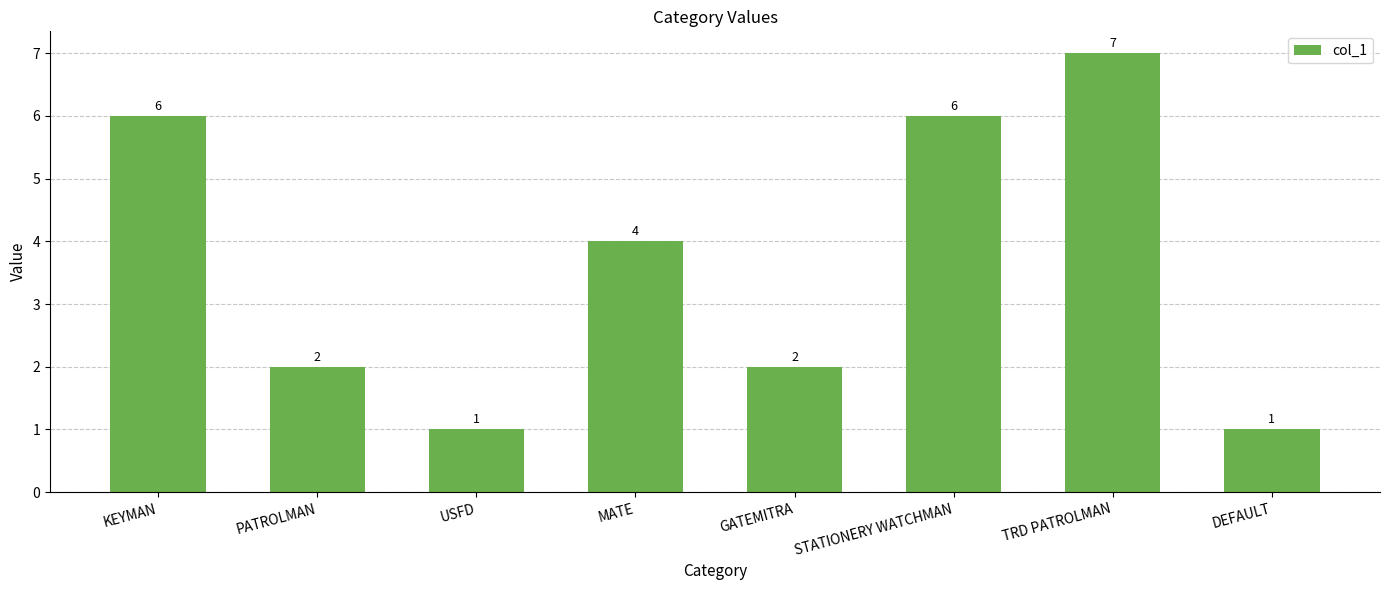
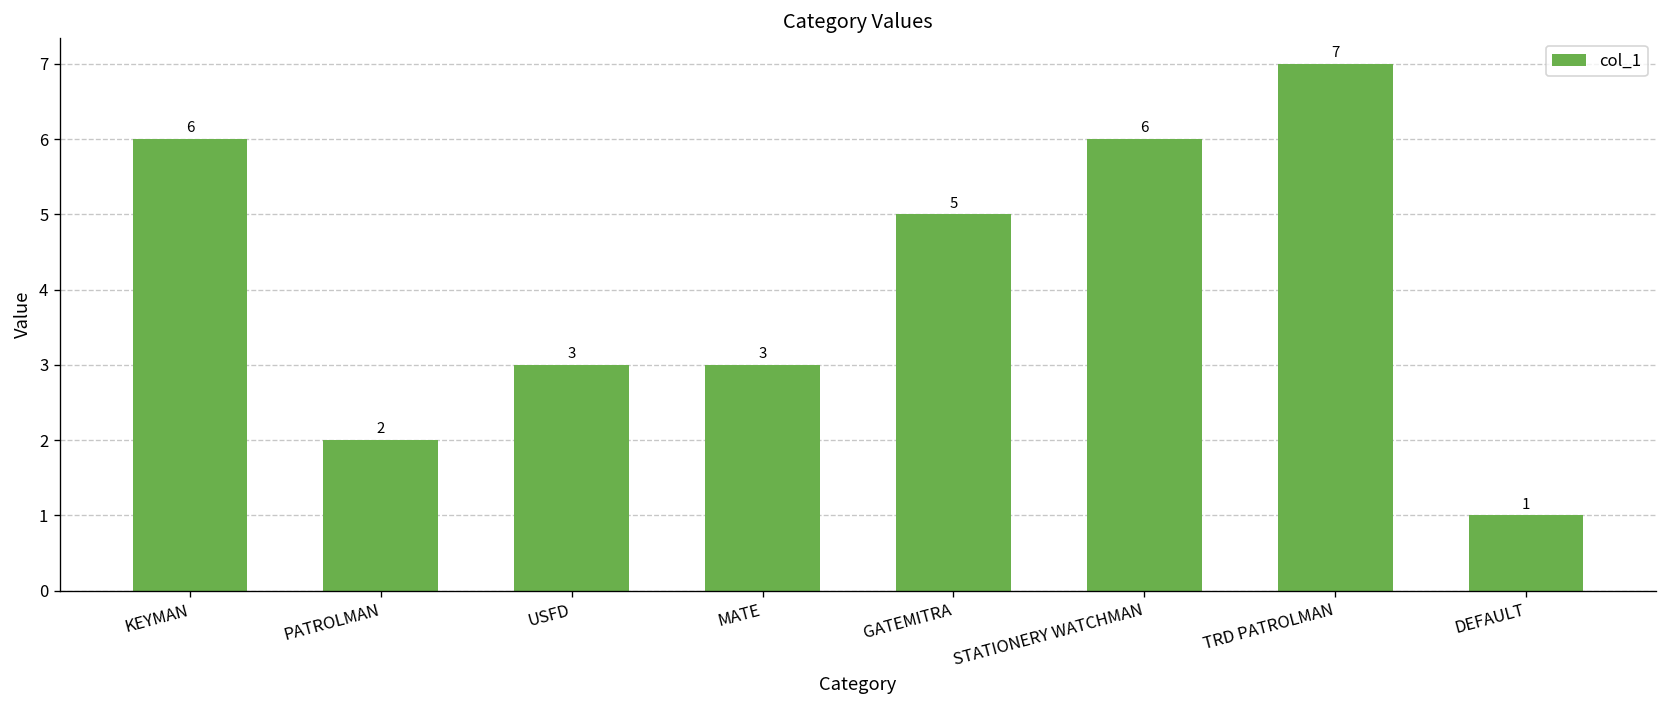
  {
    "KEYMAN": 6,
    "PATROLMAN": 2,
-   "USFD": 1,
-   "MATE": 4,
-   "GATEMITRA": 2,
+   "USFD": 3,
+   "MATE": 3,
+   "GATEMITRA": 5,
    "STATIONERY WATCHMAN": 6,
    "TRD PATROLMAN": 7,
    "DEFAULT": 1
  }
